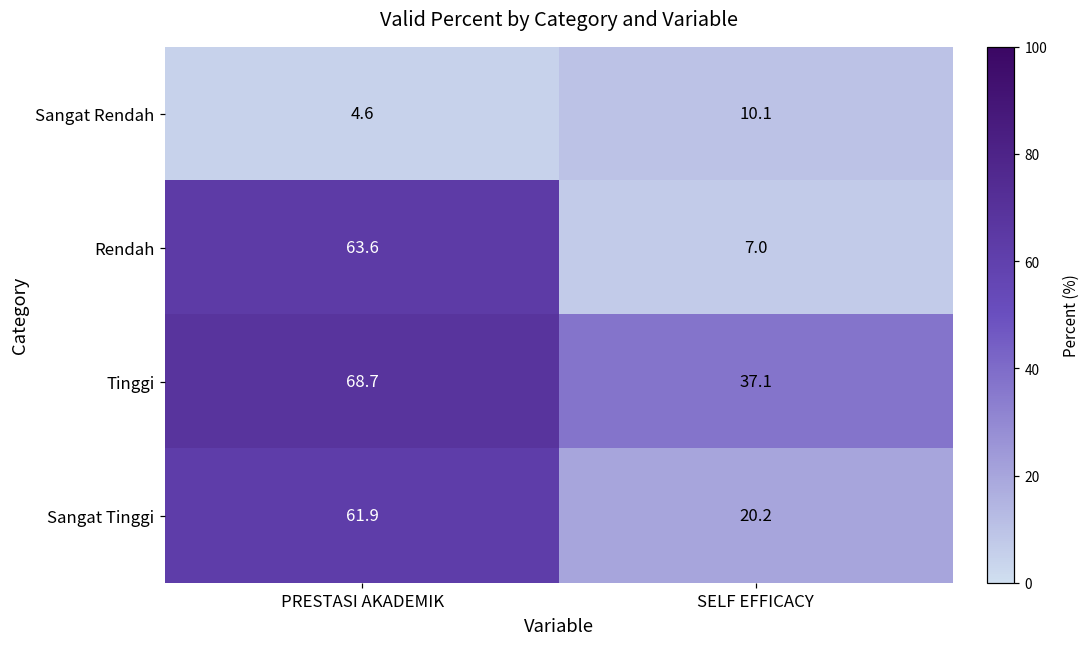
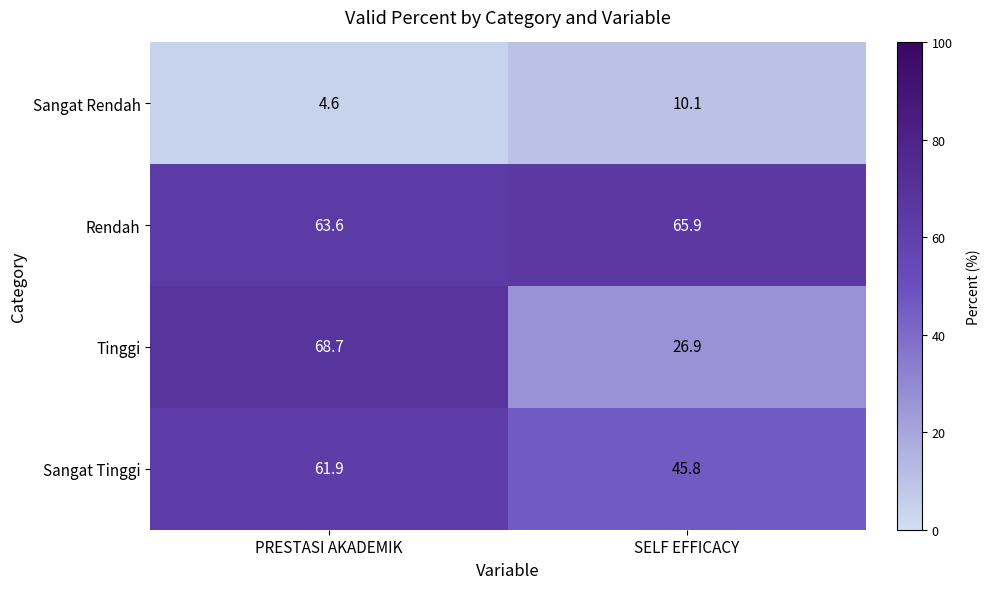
  {
    "Sangat Rendah": {
      "PRESTASI AKADEMIK": 4.6,
      "SELF EFFICACY": 10.1
    },
    "Rendah": {
      "PRESTASI AKADEMIK": 63.6,
-     "SELF EFFICACY": 7.0
+     "SELF EFFICACY": 65.9
    },
    "Tinggi": {
      "PRESTASI AKADEMIK": 68.7,
-     "SELF EFFICACY": 37.1
+     "SELF EFFICACY": 26.9
    },
    "Sangat Tinggi": {
      "PRESTASI AKADEMIK": 61.9,
-     "SELF EFFICACY": 20.2
+     "SELF EFFICACY": 45.8
    }
  }
